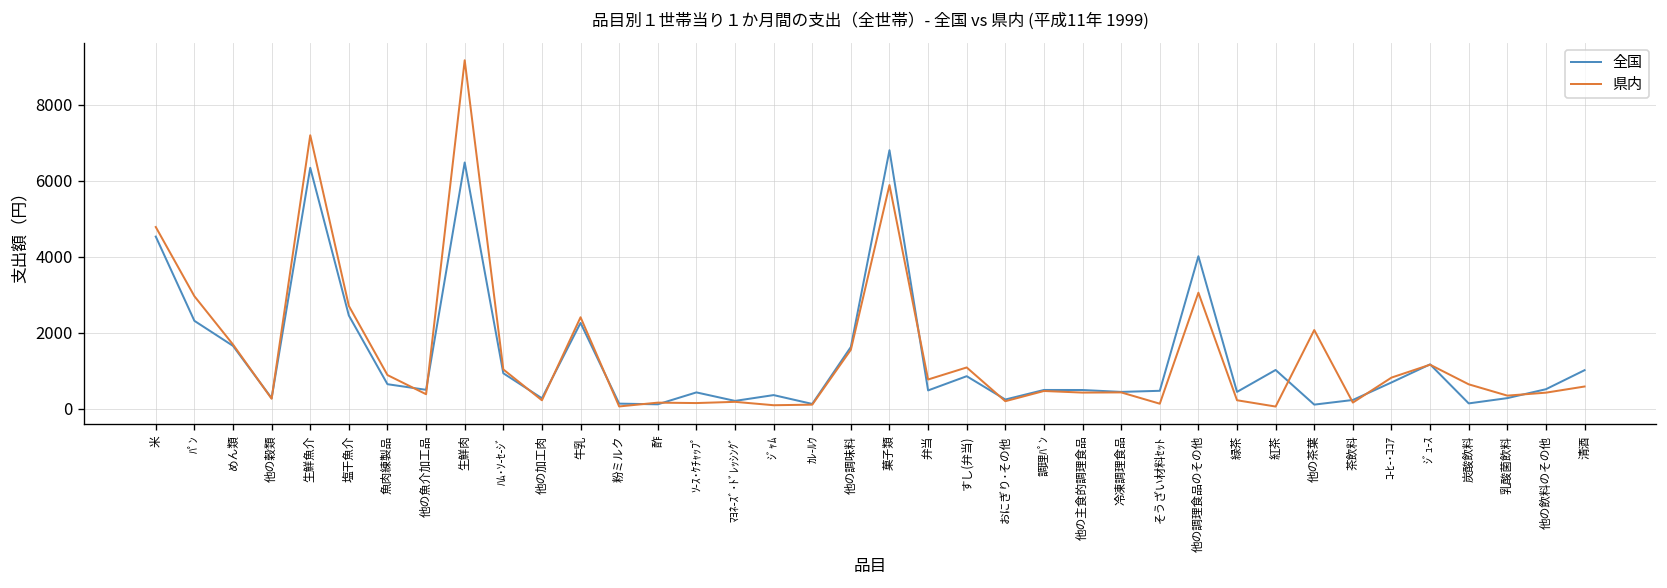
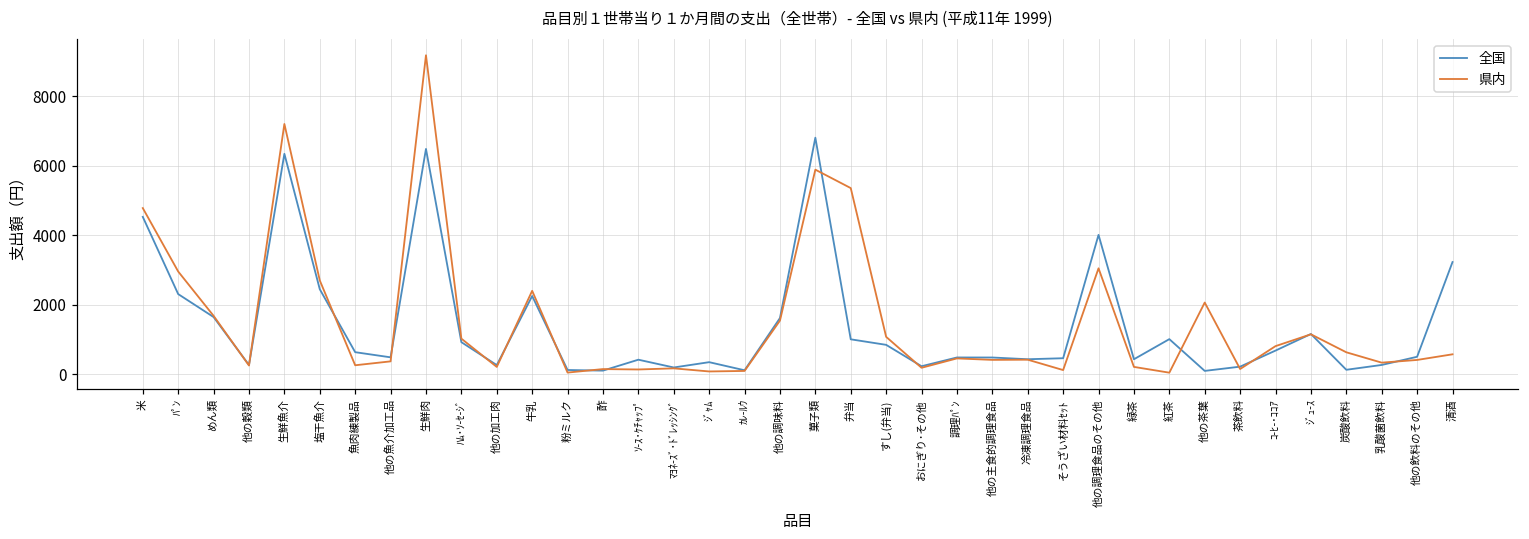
  {
    "全国": {
      "米": 4500,
      "ﾊﾟﾝ": 2300,
      "生鮮魚介": 6300,
      "塩干魚介": 2500,
      "魚肉練製品": 600,
      "他の魚介加工品": 500,
      "生鮮肉": 6500,
      "ﾊﾑ･ｿ-ｾ-ｼﾞ": 900,
      "牛乳": 2300,
      "ｿ-ｽ･ｹﾁｬｯﾌﾟ": 400,
      "ｼﾞｬﾑ": 400,
      "菓子類": 6800,
-     "弁当": 500,
+     "弁当": 1000,
      "すし(弁当)": 900,
      "そうざい材料ｾｯﾄ": 500,
      "他の調理食品のその他": 4000,
      "緑茶": 400,
      "紅茶": 1000,
      "他の茶葉": 100,
      "ｺ-ﾋ-･ｺｺｱ": 700,
      "炭酸飲料": 100,
      "他の飲料のその他": 500,
-     "清酒": 1000
+     "清酒": 3200
    },
    "県内": {
      "米": 4800,
      "ﾊﾟﾝ": 3000,
      "生鮮魚介": 7200,
      "塩干魚介": 2700,
-     "魚肉練製品": 900,
+     "魚肉練製品": 300,
      "他の魚介加工品": 400,
      "生鮮肉": 9200,
      "ﾊﾑ･ｿ-ｾ-ｼﾞ": 1000,
      "牛乳": 2400,
      "ｿ-ｽ･ｹﾁｬｯﾌﾟ": 100,
      "ｼﾞｬﾑ": 100,
      "菓子類": 5900,
-     "弁当": 800,
+     "弁当": 5400,
      "すし(弁当)": 1100,
      "そうざい材料ｾｯﾄ": 100,
      "他の調理食品のその他": 3100,
      "緑茶": 200,
      "紅茶": 100,
      "他の茶葉": 2100,
      "ｺ-ﾋ-･ｺｺｱ": 800,
      "炭酸飲料": 600,
      "他の飲料のその他": 400,
      "清酒": 600
    }
  }
